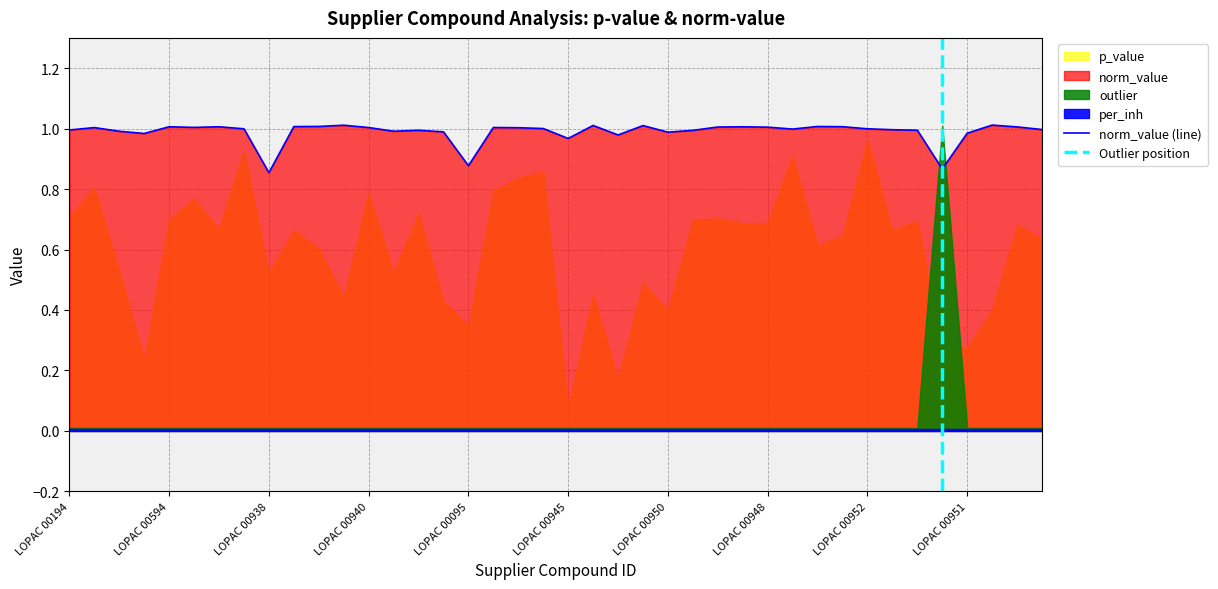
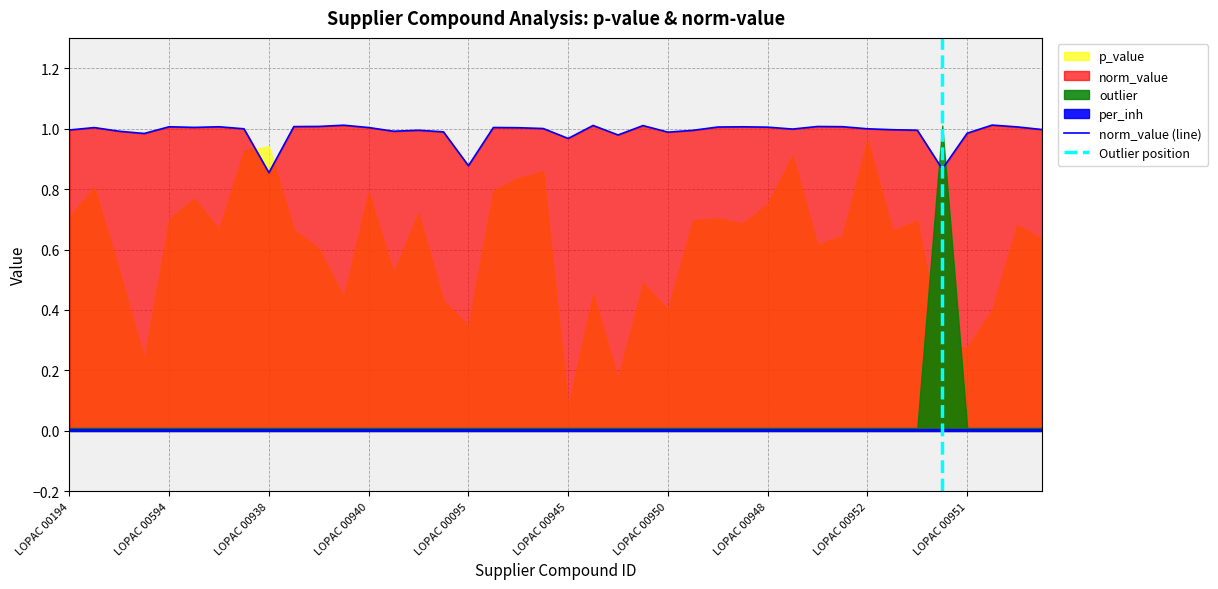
  {
    "p_value": {
      "LOPAC 00194": 0.71,
      "LOPAC 00594": 0.70,
-     "LOPAC 00938": 0.52,
+     "LOPAC 00938": 0.94,
      "LOPAC 00940": 0.79,
      "LOPAC 00095": 0.35,
      "LOPAC 00945": 0.08,
      "LOPAC 00950": 0.40,
-     "LOPAC 00948": 0.69,
+     "LOPAC 00948": 0.75,
      "LOPAC 00952": 0.96,
      "LOPAC 00951": 0.28
    },
    "norm_value": {
      "LOPAC 00194": 1.00,
      "LOPAC 00594": 1.01,
      "LOPAC 00938": 0.85,
      "LOPAC 00940": 1.00,
      "LOPAC 00095": 0.88,
      "LOPAC 00945": 0.97,
      "LOPAC 00950": 0.99,
      "LOPAC 00948": 1.00,
      "LOPAC 00952": 1.00,
      "LOPAC 00951": 0.98
    }
  }
